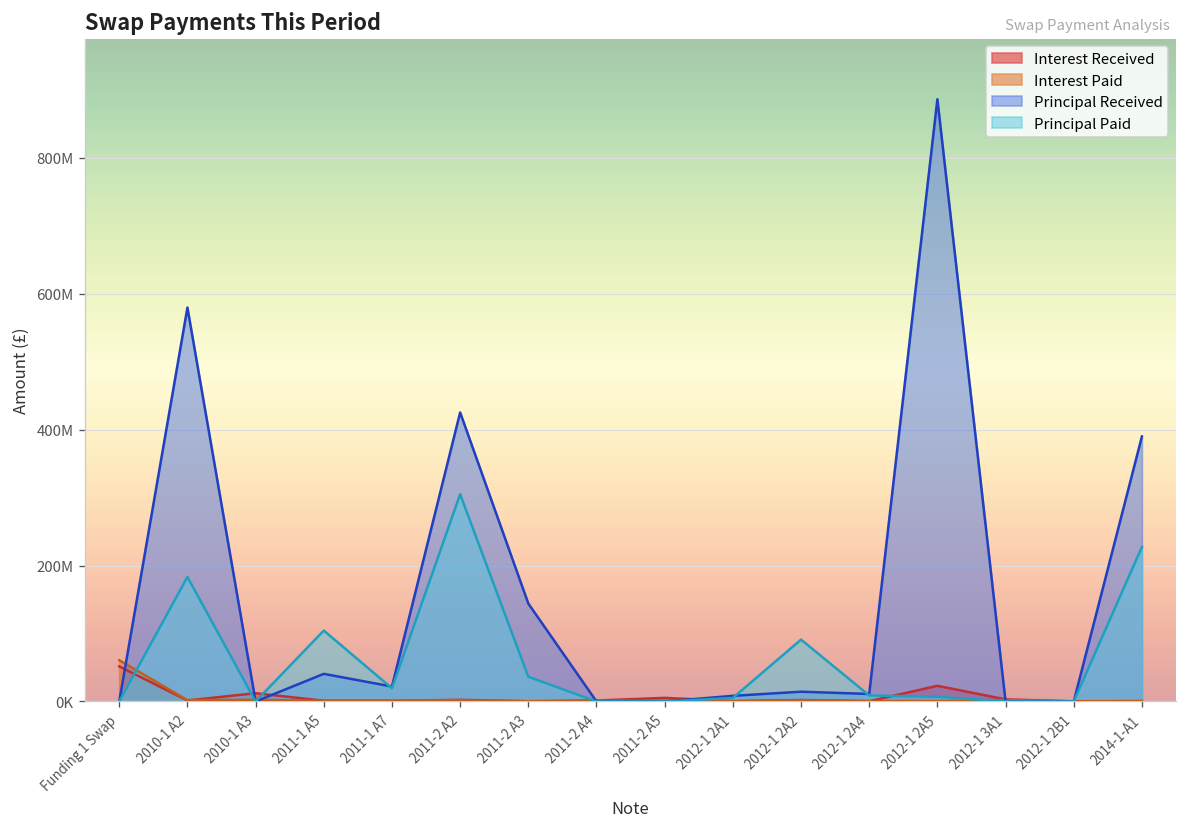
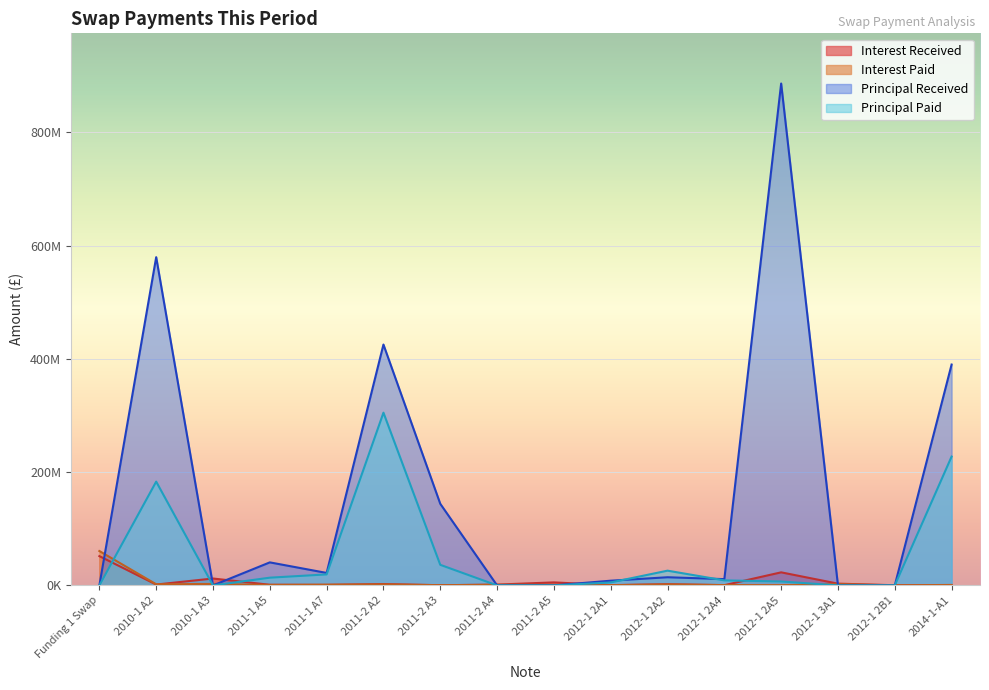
  {
    "Principal Received": {
      "2010-1 A2": 580000000,
      "2011-1 A5": 40000000,
      "2011-2 A2": 430000000,
      "2011-2 A3": 140000000,
      "2012-1 2A2": 10000000,
      "2012-1 2A5": 890000000,
      "2014-1-A1": 390000000
    },
    "Principal Paid": {
      "2010-1 A2": 180000000,
-     "2011-1 A5": 100000000,
+     "2011-1 A5": 10000000,
      "2011-2 A2": 300000000,
      "2011-2 A3": 40000000,
-     "2012-1 2A2": 90000000,
+     "2012-1 2A2": 30000000,
      "2012-1 2A5": 10000000,
      "2014-1-A1": 230000000
    }
  }
